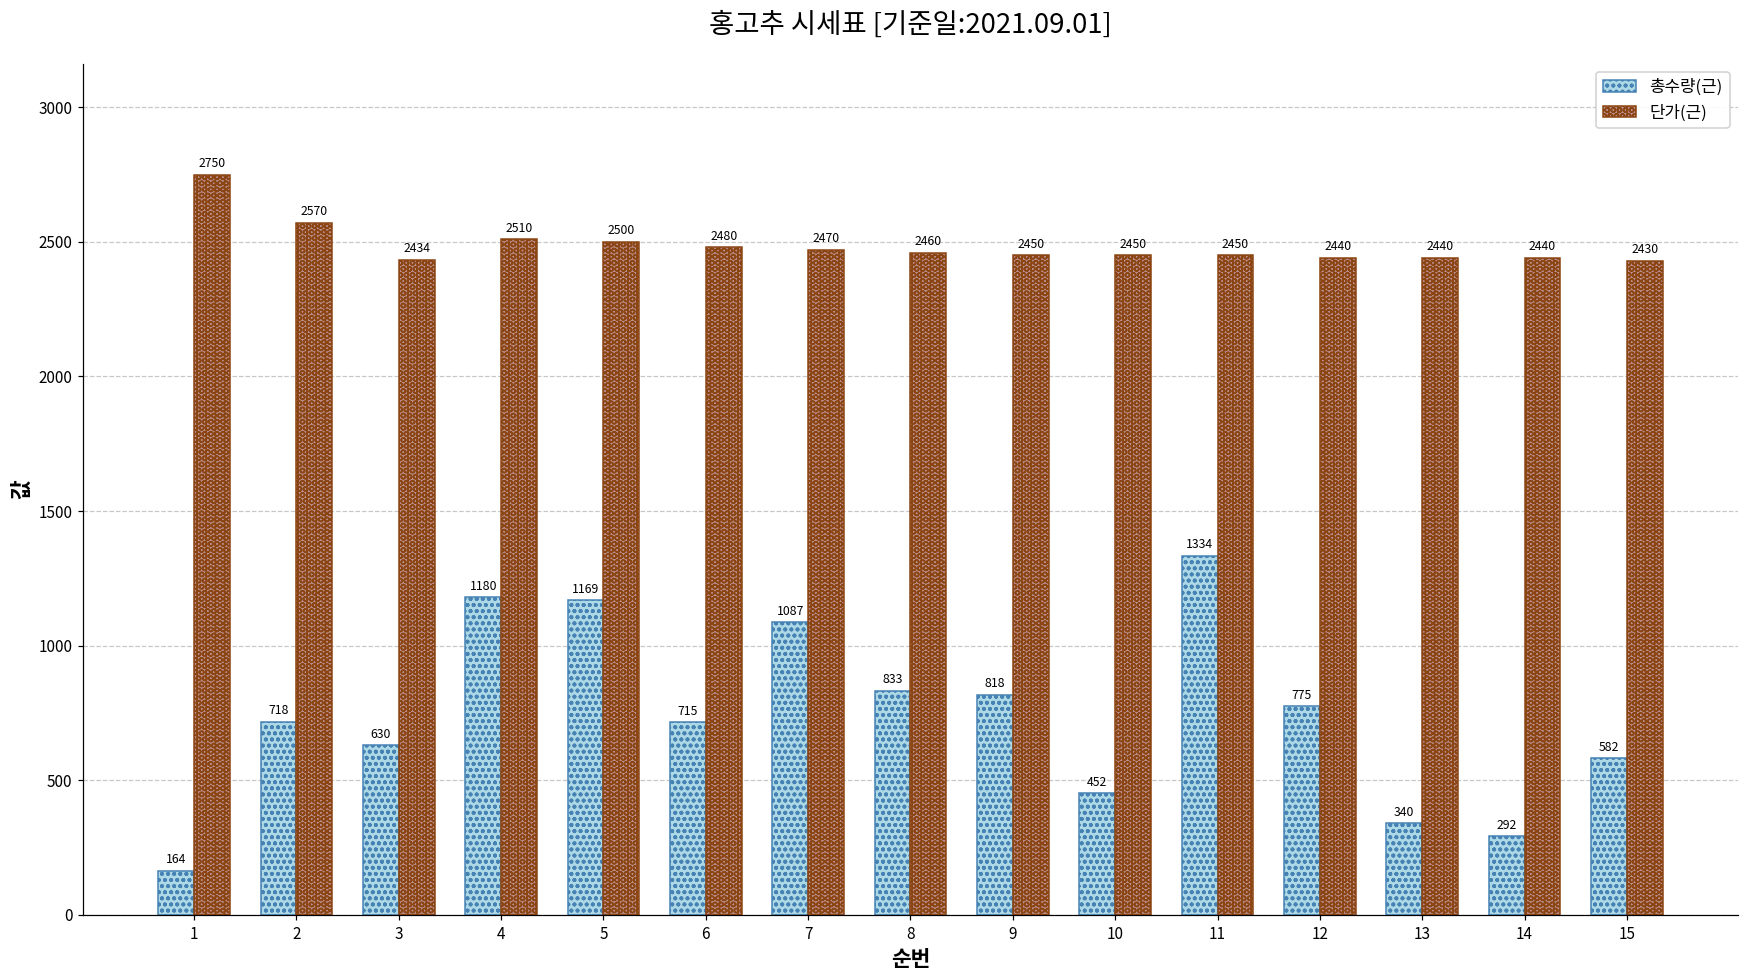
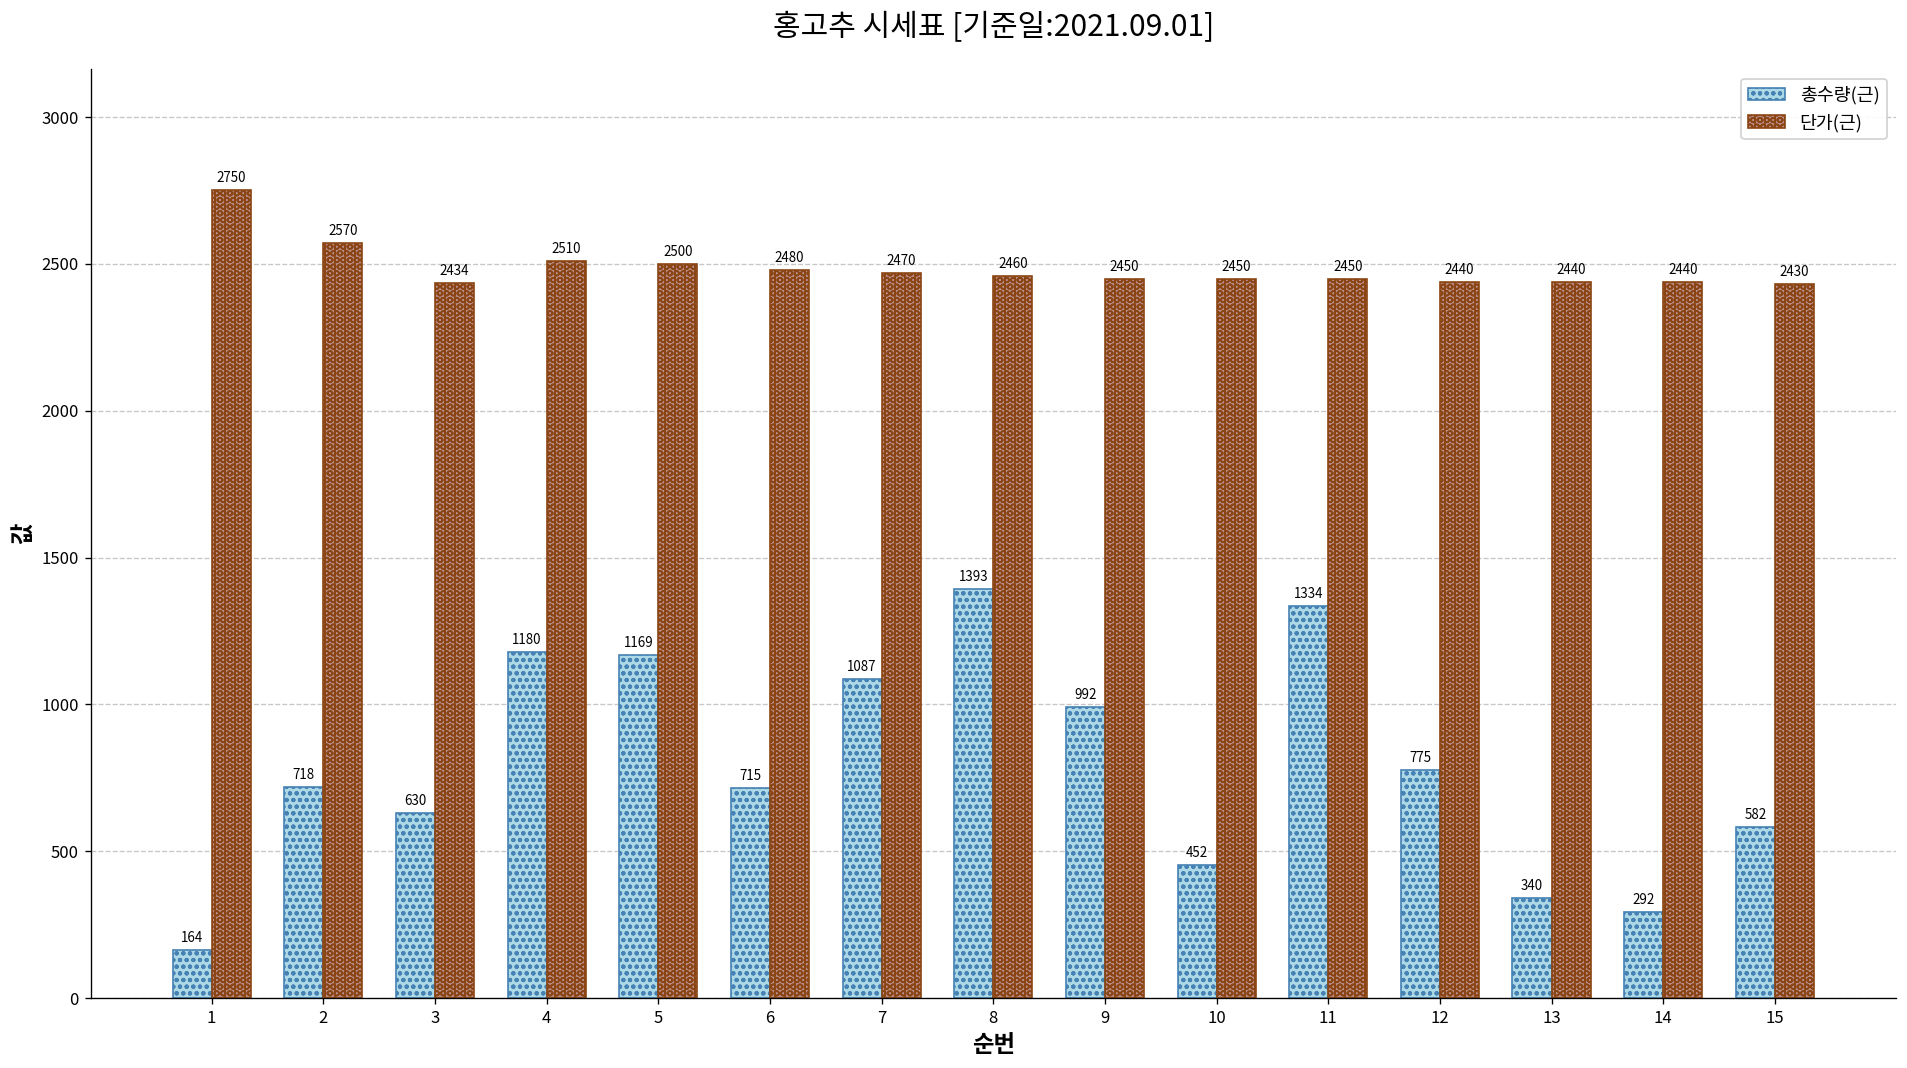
  {
    "총수량(근)": {
      "1": 164,
      "2": 718,
      "3": 630,
      "4": 1180,
      "5": 1169,
      "6": 715,
      "7": 1087,
-     "8": 833,
-     "9": 818,
+     "8": 1393,
+     "9": 992,
      "10": 452,
      "11": 1334,
      "12": 775,
      "13": 340,
      "14": 292,
      "15": 582
    },
    "단가(근)": {
      "1": 2750,
      "2": 2570,
      "3": 2434,
      "4": 2510,
      "5": 2500,
      "6": 2480,
      "7": 2470,
      "8": 2460,
      "9": 2450,
      "10": 2450,
      "11": 2450,
      "12": 2440,
      "13": 2440,
      "14": 2440,
      "15": 2430
    }
  }
